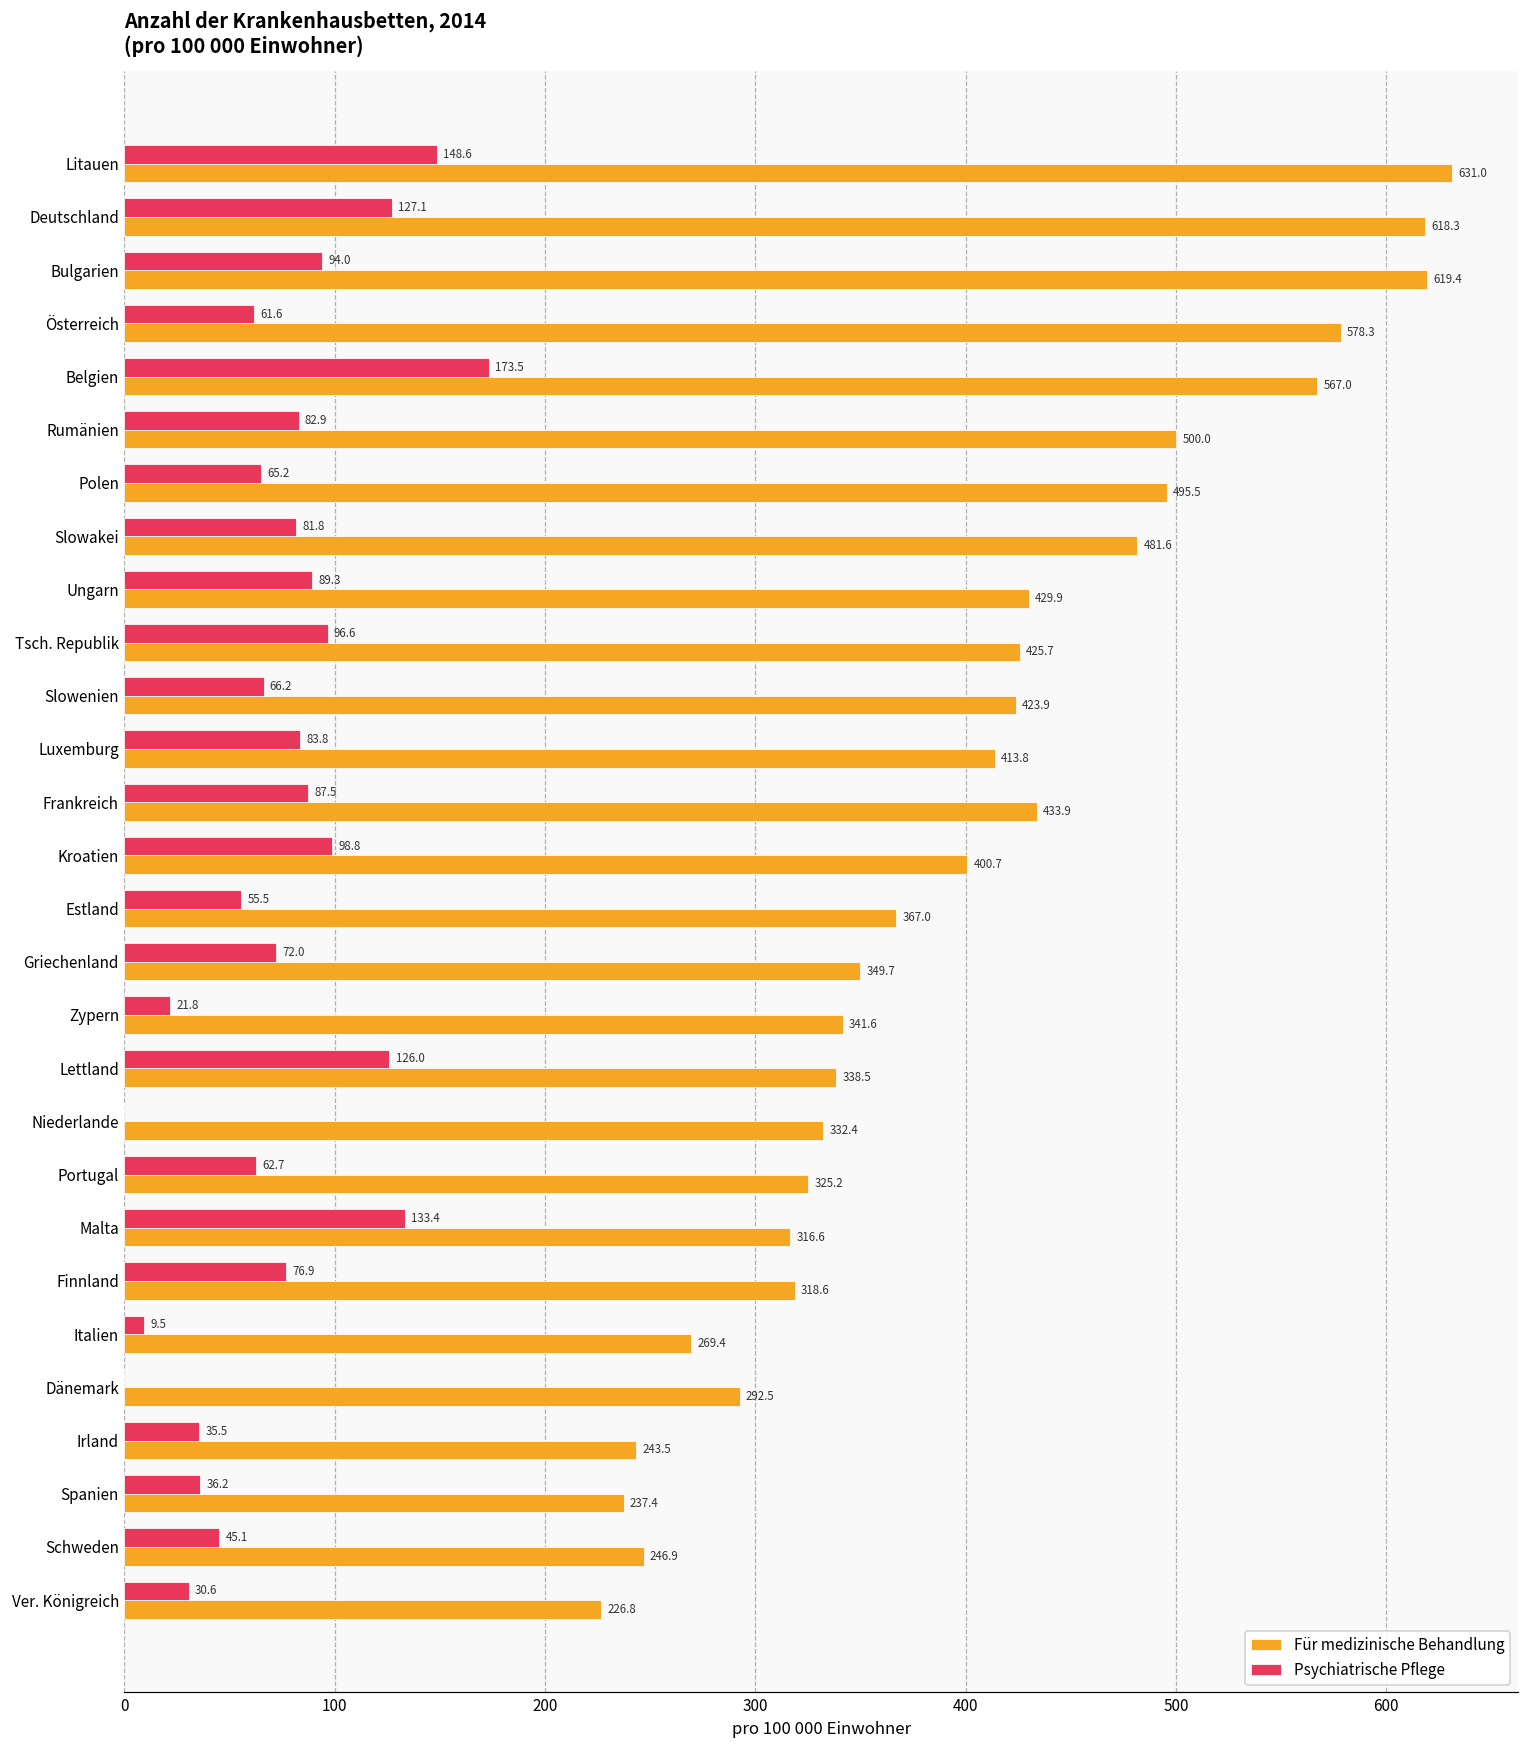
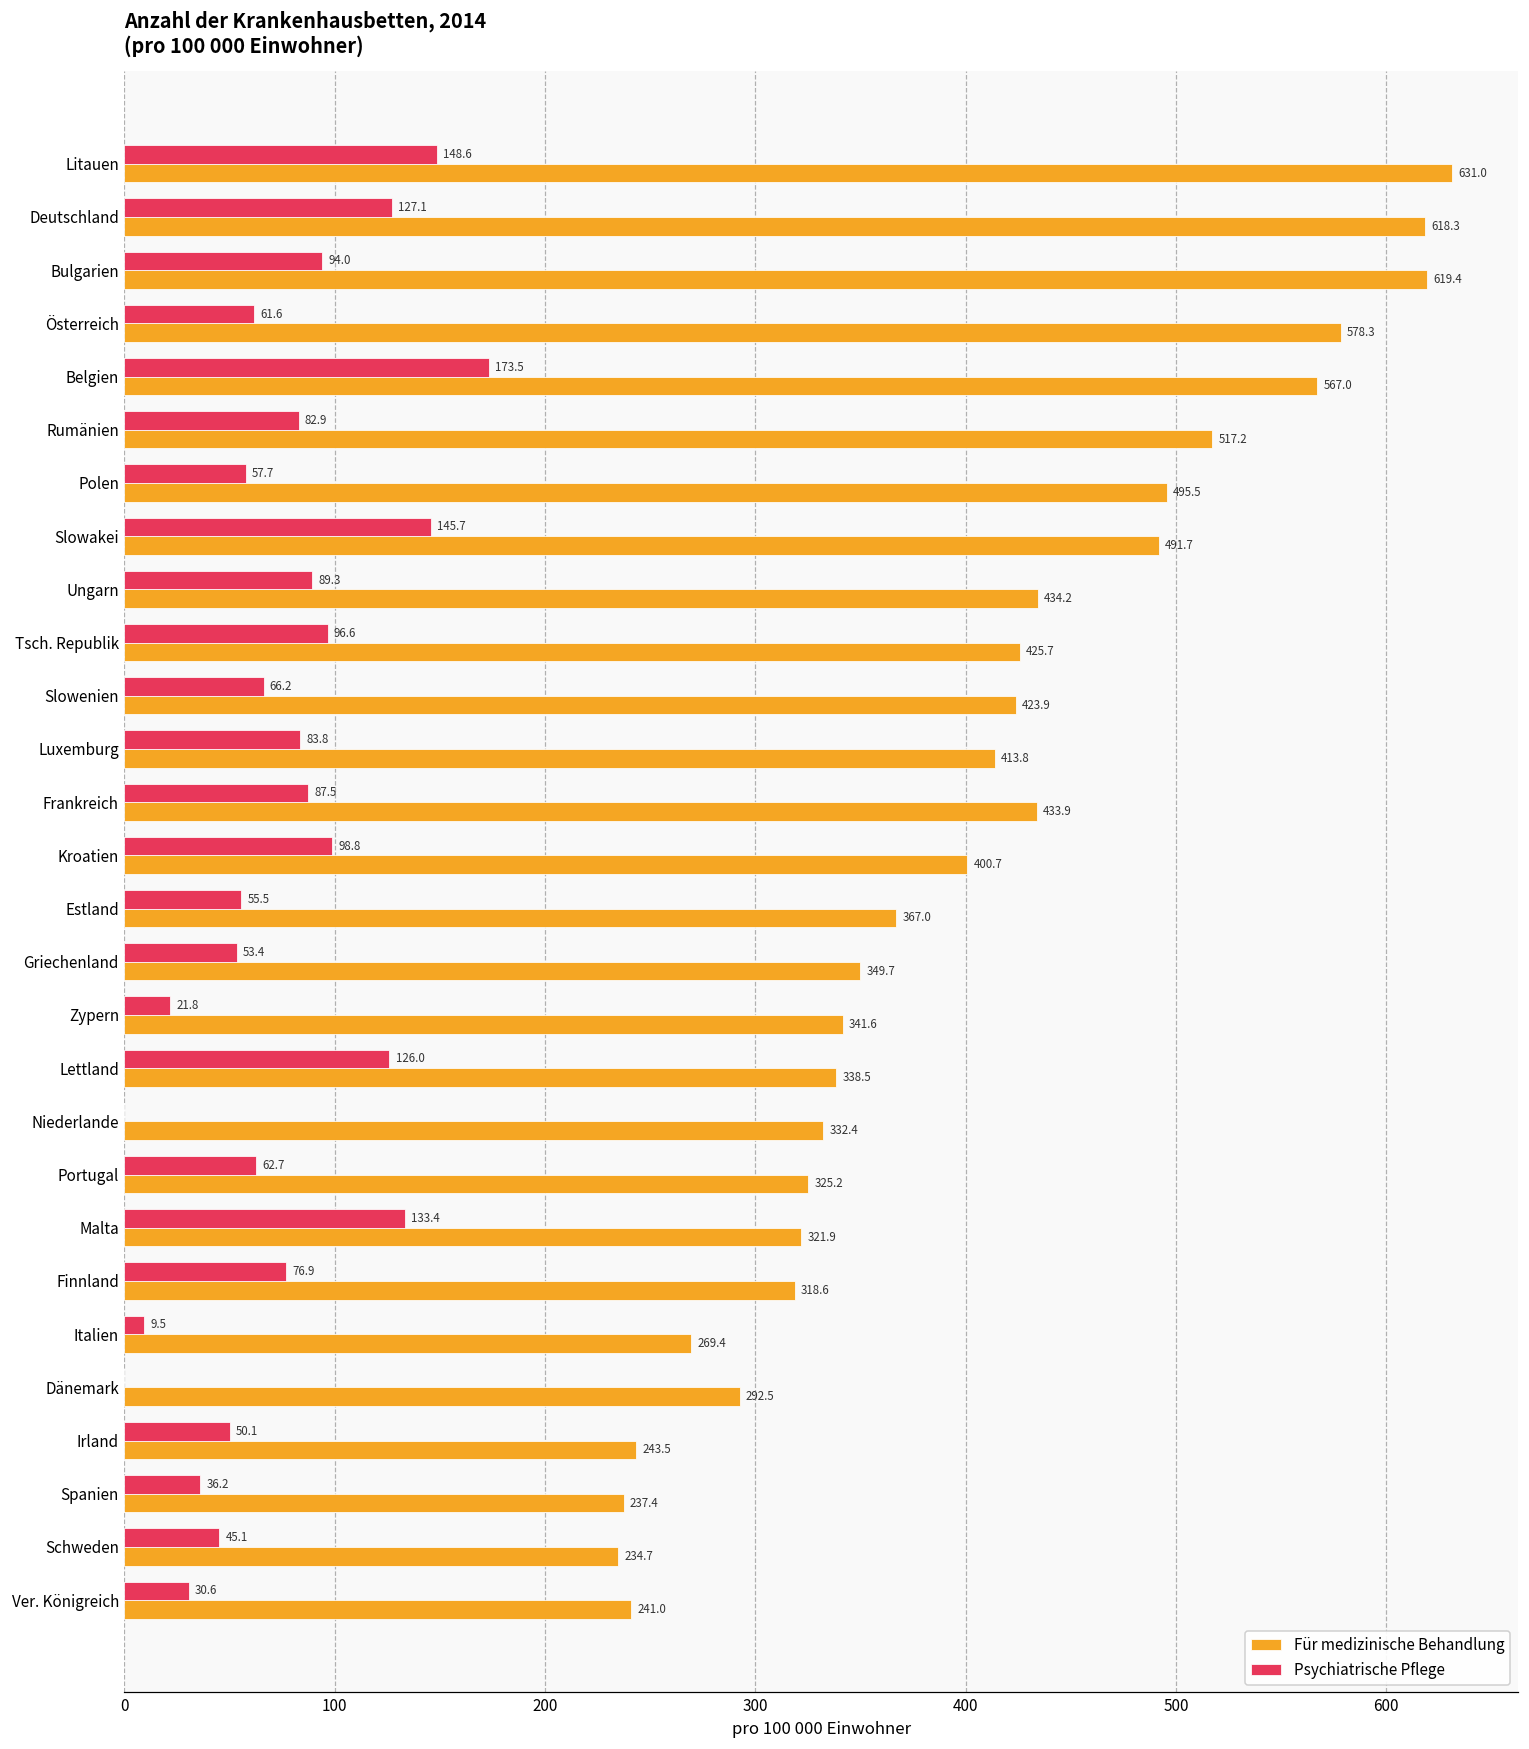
  {
    "Für medizinische Behandlung": {
      "Litauen": 631.0,
      "Deutschland": 618.3,
      "Bulgarien": 619.4,
      "Österreich": 578.3,
      "Belgien": 567.0,
-     "Rumänien": 500.0,
+     "Rumänien": 517.2,
      "Polen": 495.5,
-     "Slowakei": 481.6,
-     "Ungarn": 429.9,
+     "Slowakei": 491.7,
+     "Ungarn": 434.2,
      "Tsch. Republik": 425.7,
      "Slowenien": 423.9,
      "Luxemburg": 413.8,
      "Frankreich": 433.9,
      "Kroatien": 400.7,
      "Estland": 367.0,
      "Griechenland": 349.7,
      "Zypern": 341.6,
      "Lettland": 338.5,
      "Niederlande": 332.4,
      "Portugal": 325.2,
-     "Malta": 316.6,
+     "Malta": 321.9,
      "Finnland": 318.6,
      "Italien": 269.4,
      "Dänemark": 292.5,
      "Irland": 243.5,
      "Spanien": 237.4,
-     "Schweden": 246.9,
-     "Ver. Königreich": 226.8
+     "Schweden": 234.7,
+     "Ver. Königreich": 241.0
    },
    "Psychiatrische Pflege": {
      "Litauen": 148.6,
      "Deutschland": 127.1,
      "Bulgarien": 94.0,
      "Österreich": 61.6,
      "Belgien": 173.5,
      "Rumänien": 82.9,
-     "Polen": 65.2,
-     "Slowakei": 81.8,
+     "Polen": 57.7,
+     "Slowakei": 145.7,
      "Ungarn": 89.3,
      "Tsch. Republik": 96.6,
      "Slowenien": 66.2,
      "Luxemburg": 83.8,
      "Frankreich": 87.5,
      "Kroatien": 98.8,
      "Estland": 55.5,
-     "Griechenland": 72.0,
+     "Griechenland": 53.4,
      "Zypern": 21.8,
      "Lettland": 126.0,
      "Portugal": 62.7,
      "Malta": 133.4,
      "Finnland": 76.9,
      "Italien": 9.5,
-     "Irland": 35.5,
+     "Irland": 50.1,
      "Spanien": 36.2,
      "Schweden": 45.1,
      "Ver. Königreich": 30.6
    }
  }
